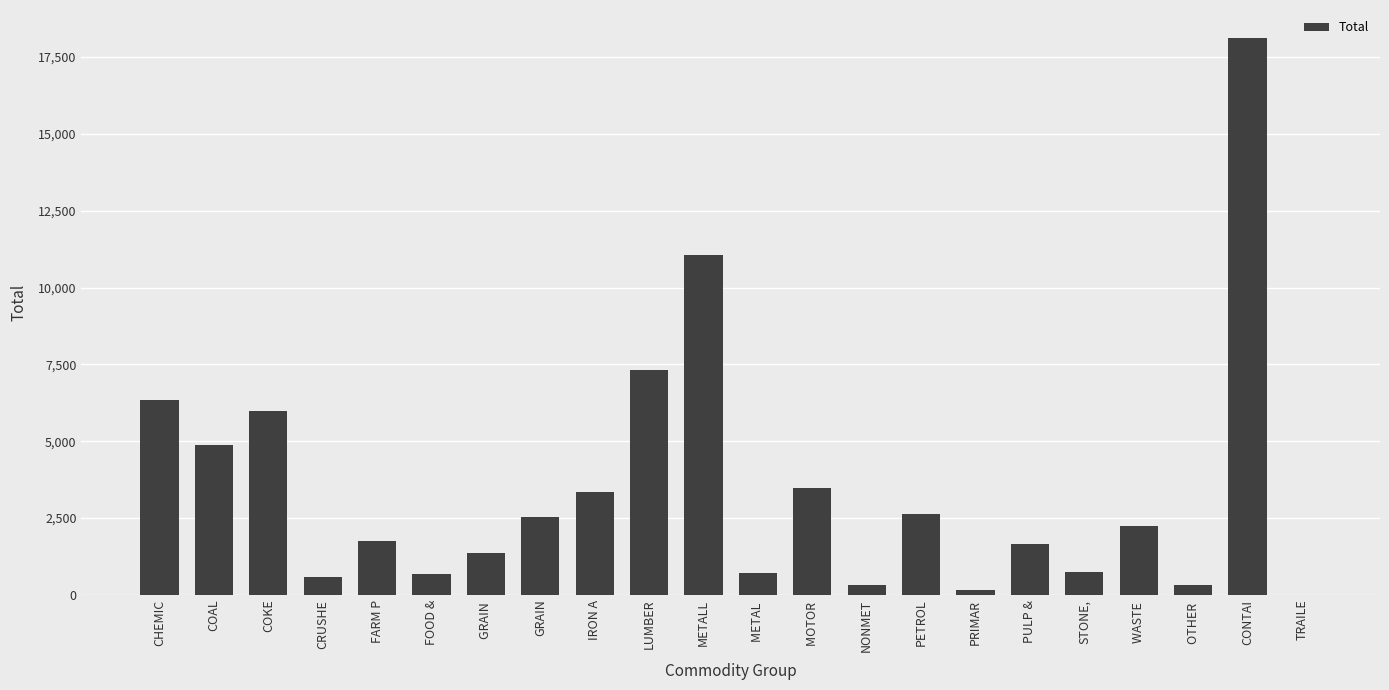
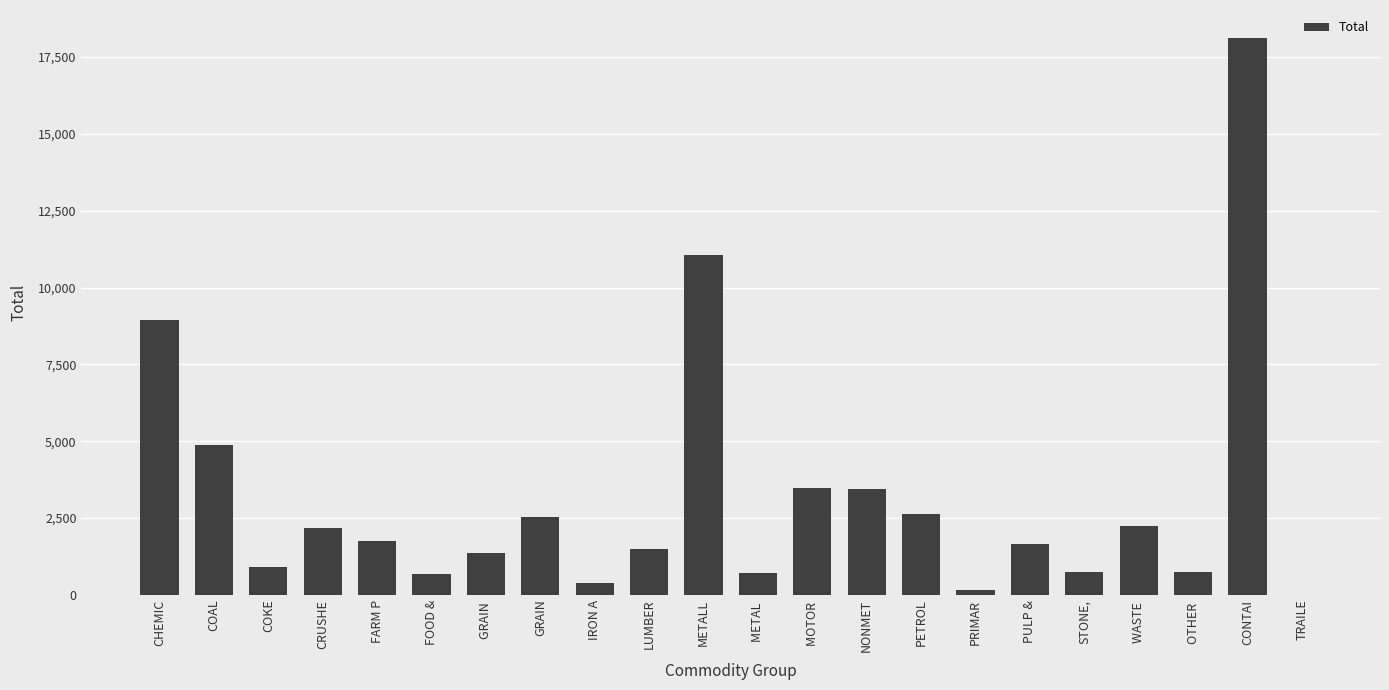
  {
-   "CHEMIC": "6,300",
+   "CHEMIC": "8,900",
    "COAL": "4,900",
-   "COKE": "6,000",
-   "CRUSHE": "600",
+   "COKE": "900",
+   "CRUSHE": "2,200",
    "FARM P": "1,700",
    "FOOD &": "700",
-   "IRON A": "3,300",
-   "LUMBER": "7,300",
+   "IRON A": "400",
+   "LUMBER": "1,500",
    "METALL": "11,100",
    "METAL": "700",
    "MOTOR": "3,500",
-   "NONMET": "300",
+   "NONMET": "3,500",
    "PETROL": "2,600",
    "PRIMAR": "200",
    "PULP &": "1,700",
    "STONE,": "800",
    "WASTE": "2,200",
-   "OTHER": "300",
+   "OTHER": "700",
    "CONTAI": "18,100",
    "TRAILE": "0"
  }
